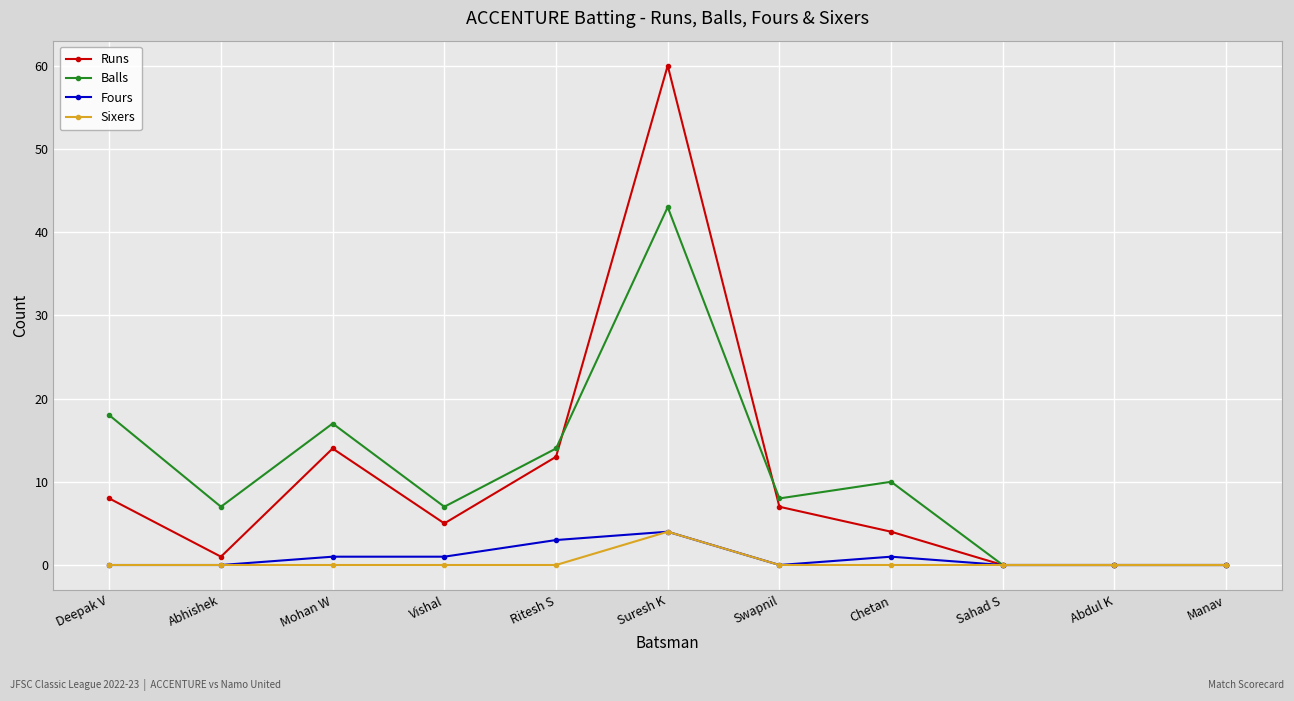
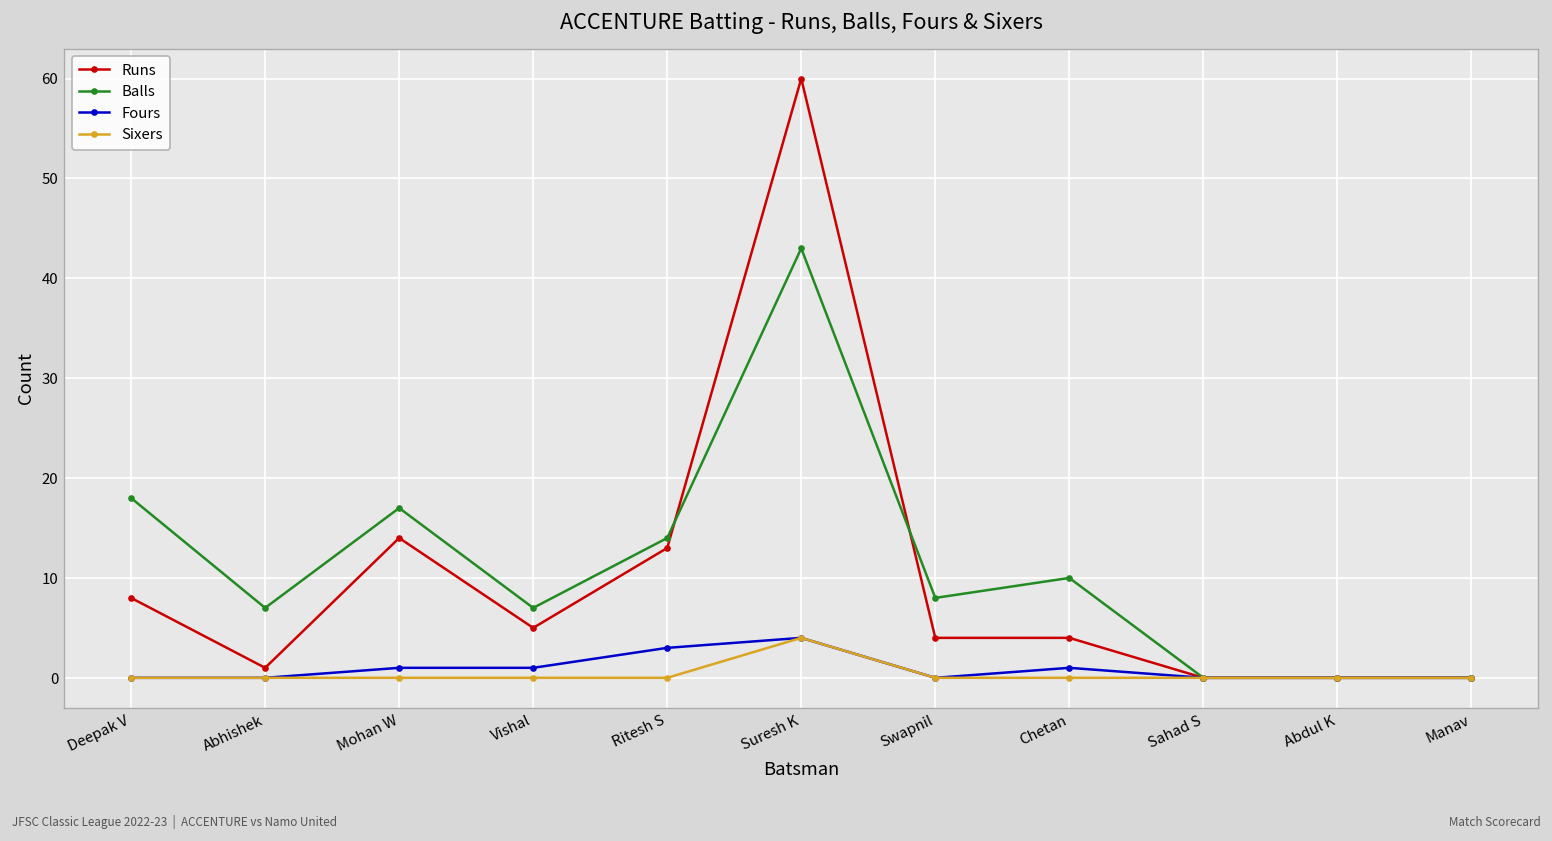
  {
    "Runs": {
      "Deepak V": 8,
      "Abhishek": 1,
      "Mohan W": 14,
      "Vishal": 5,
      "Ritesh S": 13,
      "Suresh K": 60,
-     "Swapnil": 7,
+     "Swapnil": 4,
      "Chetan": 4
    },
    "Balls": {
      "Deepak V": 18,
      "Abhishek": 7,
      "Mohan W": 17,
      "Vishal": 7,
      "Ritesh S": 14,
      "Suresh K": 43,
      "Swapnil": 8,
      "Chetan": 10
    },
    "Fours": {
      "Mohan W": 1,
      "Vishal": 1,
      "Ritesh S": 3,
      "Chetan": 1
    },
    "Sixers": {
      "Mohan W": 0,
      "Vishal": 0,
      "Ritesh S": 0,
      "Chetan": 0
    }
  }
